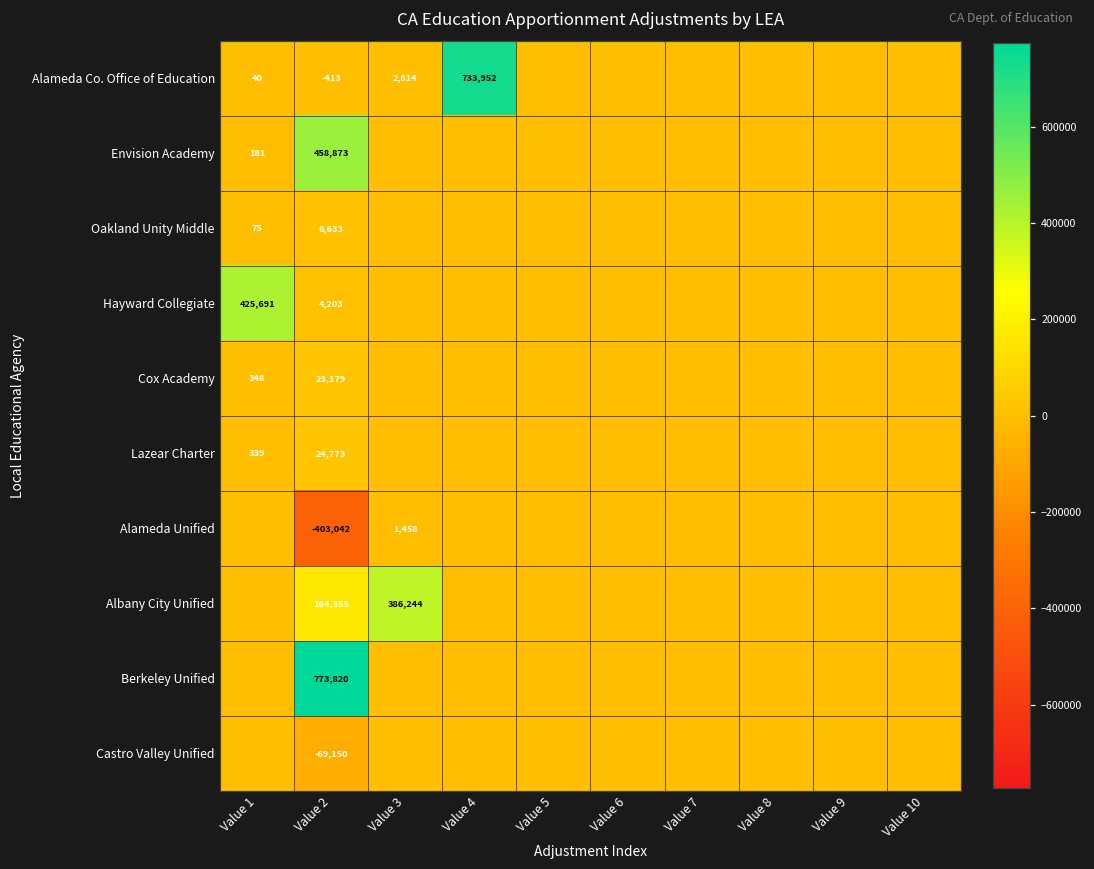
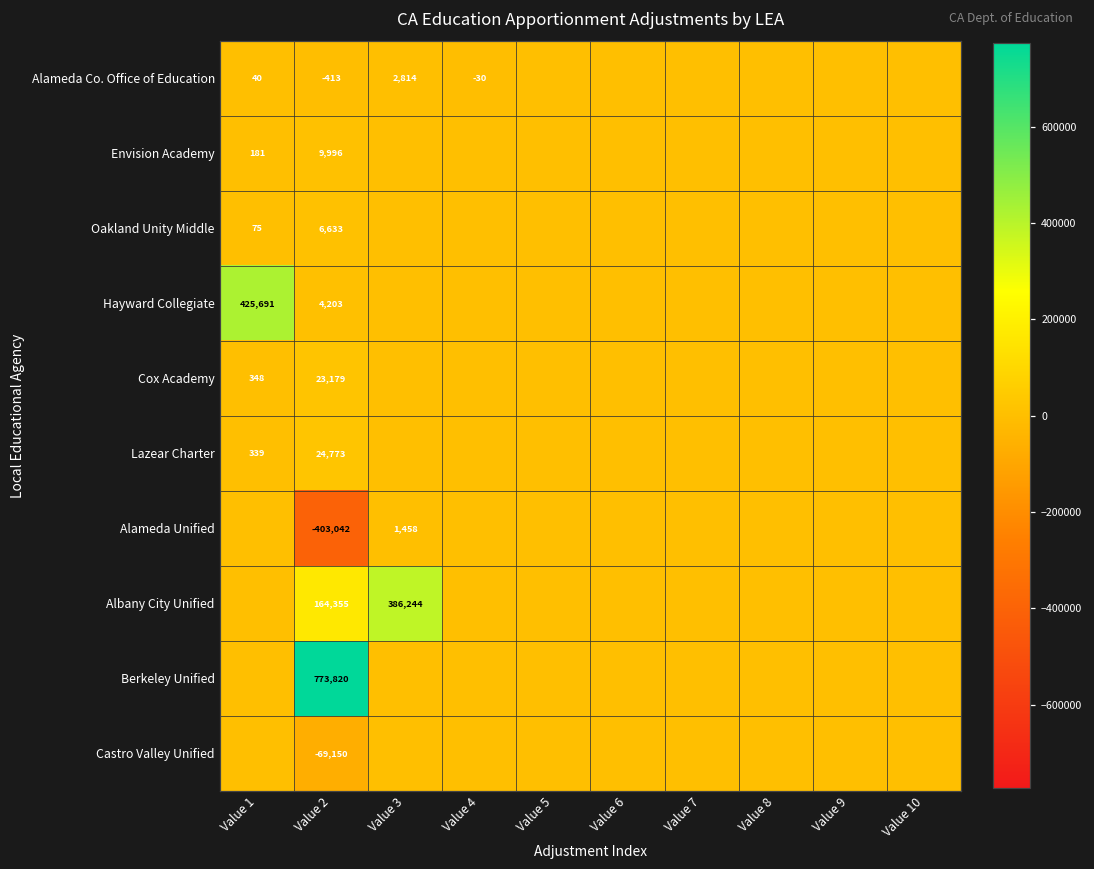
  {
    "Alameda Co. Office of Education": {
      "Value 1": "40",
      "Value 2": "-413",
      "Value 3": "2,814",
-     "Value 4": "733,952"
+     "Value 4": "-30"
    },
    "Envision Academy": {
      "Value 1": "181",
-     "Value 2": "458,873"
+     "Value 2": "9,996"
    },
    "Oakland Unity Middle": {
      "Value 1": "75",
      "Value 2": "6,633"
    },
    "Hayward Collegiate": {
      "Value 1": "425,691",
      "Value 2": "4,203"
    },
    "Cox Academy": {
      "Value 1": "348",
      "Value 2": "23,179"
    },
    "Lazear Charter": {
      "Value 1": "339",
      "Value 2": "24,773"
    },
    "Alameda Unified": {
      "Value 2": "-403,042",
      "Value 3": "1,458"
    },
    "Albany City Unified": {
      "Value 2": "164,355",
      "Value 3": "386,244"
    },
    "Berkeley Unified": {
      "Value 2": "773,820"
    },
    "Castro Valley Unified": {
      "Value 2": "-69,150"
    }
  }
